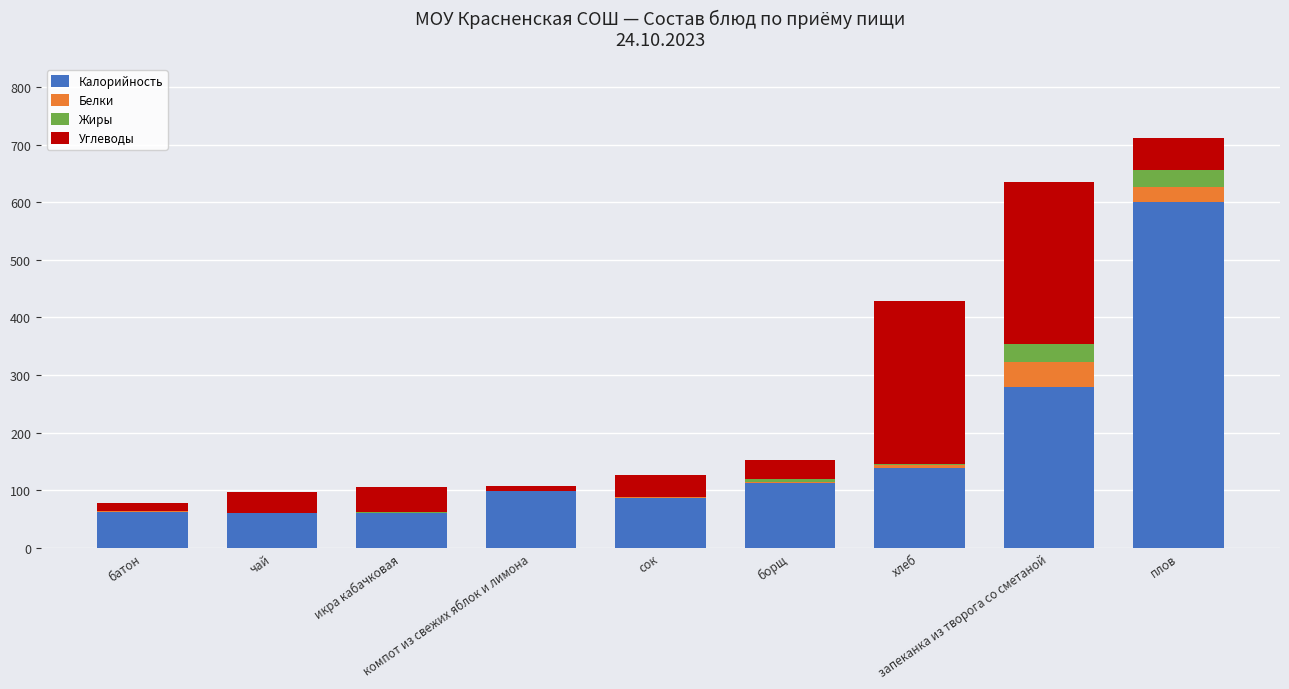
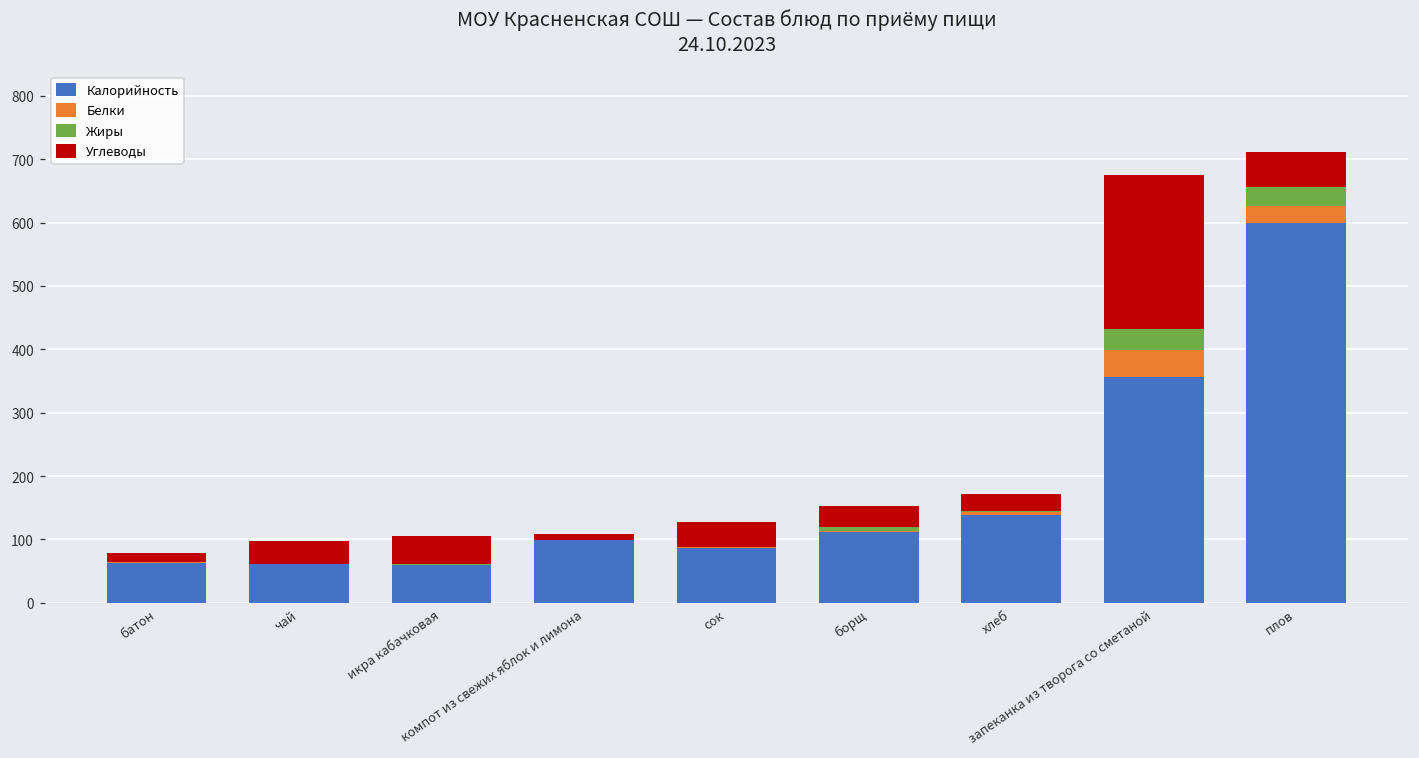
  {
    "Калорийность": {
      "батон": 60,
      "чай": 60,
      "икра кабачковая": 60,
      "компот из свежих яблок и лимона": 100,
      "сок": 90,
      "борщ": 110,
      "хлеб": 140,
-     "запеканка из творога со сметаной": 280,
+     "запеканка из творога со сметаной": 360,
      "плов": 600
    },
    "Белки": {
      "чай": 0,
      "икра кабачковая": 0,
      "компот из свежих яблок и лимона": 0,
      "хлеб": 10,
      "запеканка из творога со сметаной": 40,
      "плов": 30
    },
    "Жиры": {
      "чай": 0,
      "компот из свежих яблок и лимона": 0,
      "сок": 0,
      "борщ": 10,
      "запеканка из творога со сметаной": 30,
      "плов": 30
    },
    "Углеводы": {
      "батон": 10,
      "чай": 40,
      "икра кабачковая": 40,
      "компот из свежих яблок и лимона": 10,
      "сок": 40,
      "борщ": 30,
-     "хлеб": 280,
-     "запеканка из творога со сметаной": 280,
+     "хлеб": 30,
+     "запеканка из творога со сметаной": 240,
      "плов": 60
    }
  }
